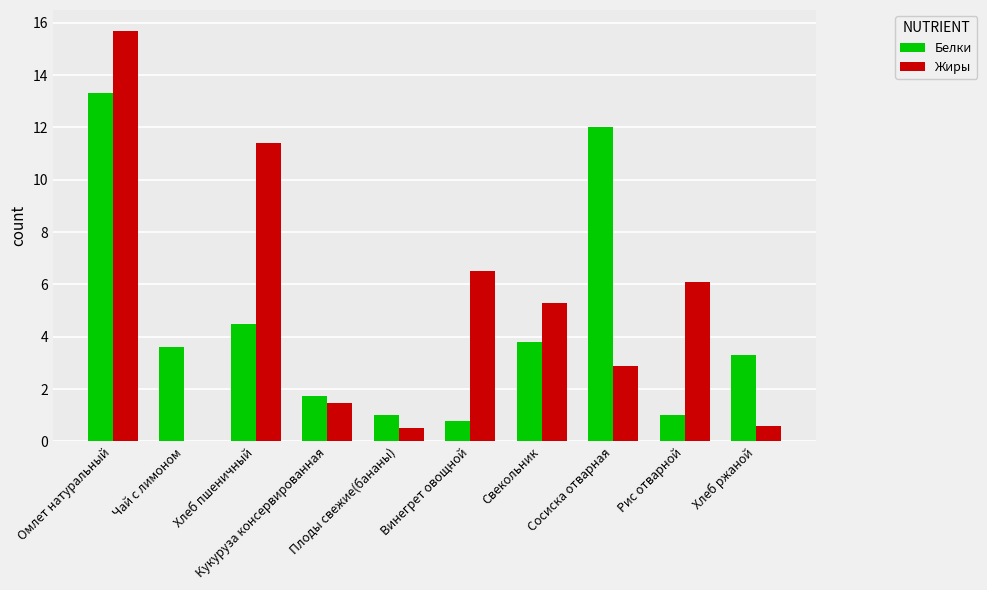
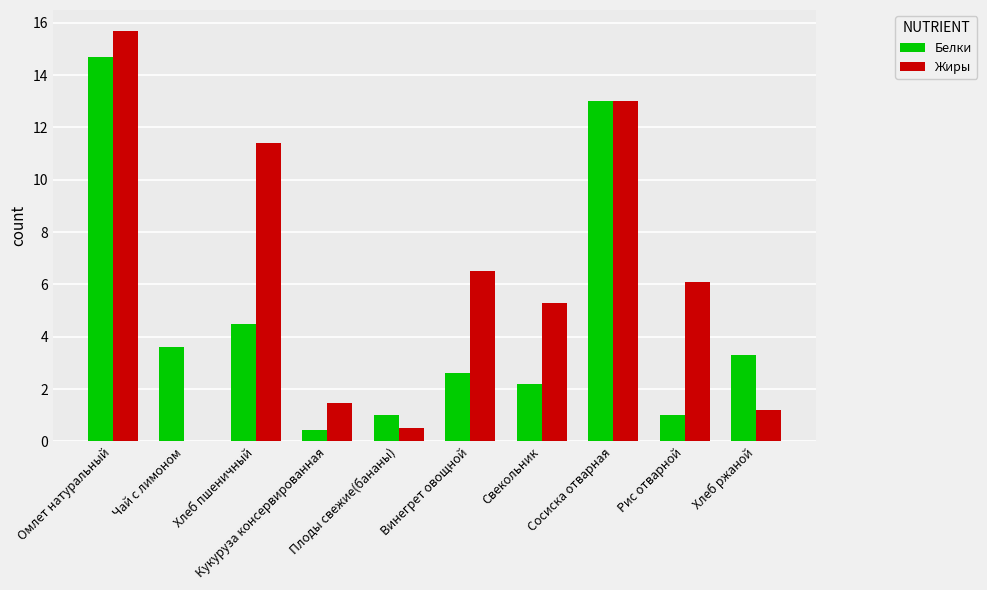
  {
    "Белки": {
-     "Омлет натуральный": 13.3,
+     "Омлет натуральный": 14.7,
      "Чай с лимоном": 3.6,
      "Хлеб пшеничный": 4.5,
-     "Кукуруза консервированная": 1.7,
+     "Кукуруза консервированная": 0.4,
      "Плоды свежие(бананы)": 1.0,
-     "Винегрет овощной": 0.8,
-     "Свекольник": 3.8,
-     "Сосиска отварная": 12,
+     "Винегрет овощной": 2.6,
+     "Свекольник": 2.2,
+     "Сосиска отварная": 13,
      "Рис отварной": 1.0,
      "Хлеб ржаной": 3.3
    },
    "Жиры": {
      "Омлет натуральный": 15.7,
      "Чай с лимоном": 0.0,
      "Хлеб пшеничный": 11.4,
      "Кукуруза консервированная": 1.5,
      "Плоды свежие(бананы)": 0.5,
      "Винегрет овощной": 6.5,
      "Свекольник": 5.3,
-     "Сосиска отварная": 2.9,
+     "Сосиска отварная": 13.0,
      "Рис отварной": 6.1,
-     "Хлеб ржаной": 0.6
+     "Хлеб ржаной": 1.2
    }
  }
